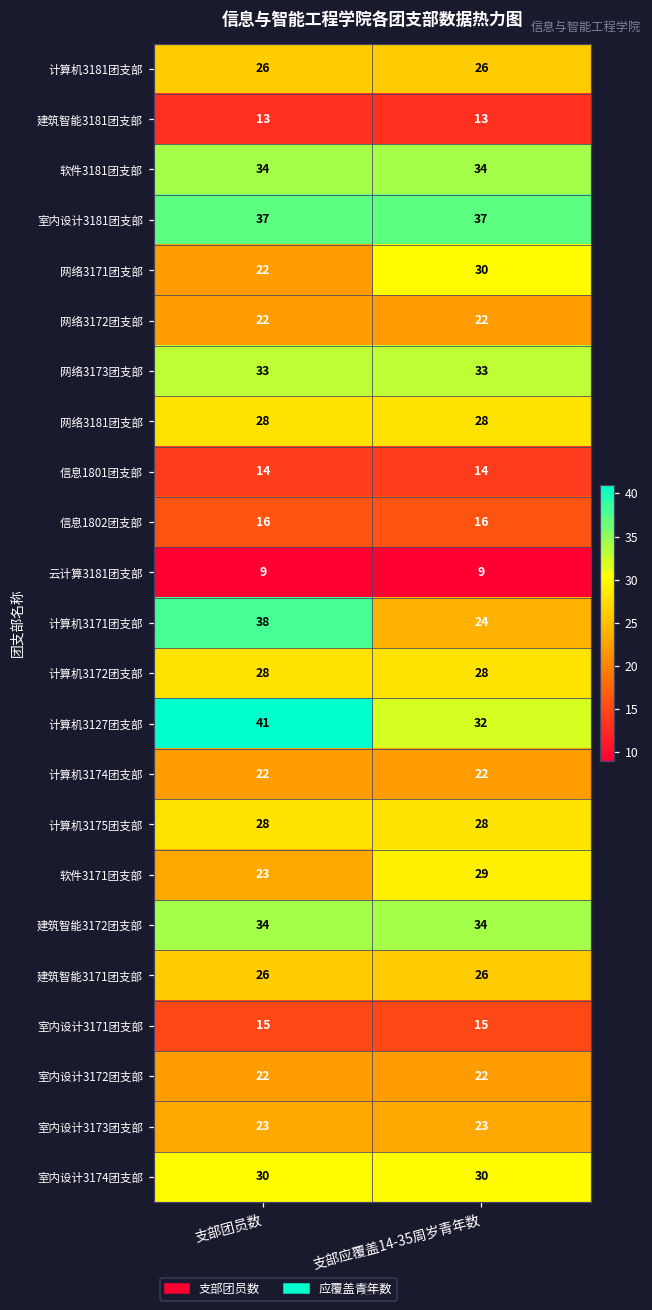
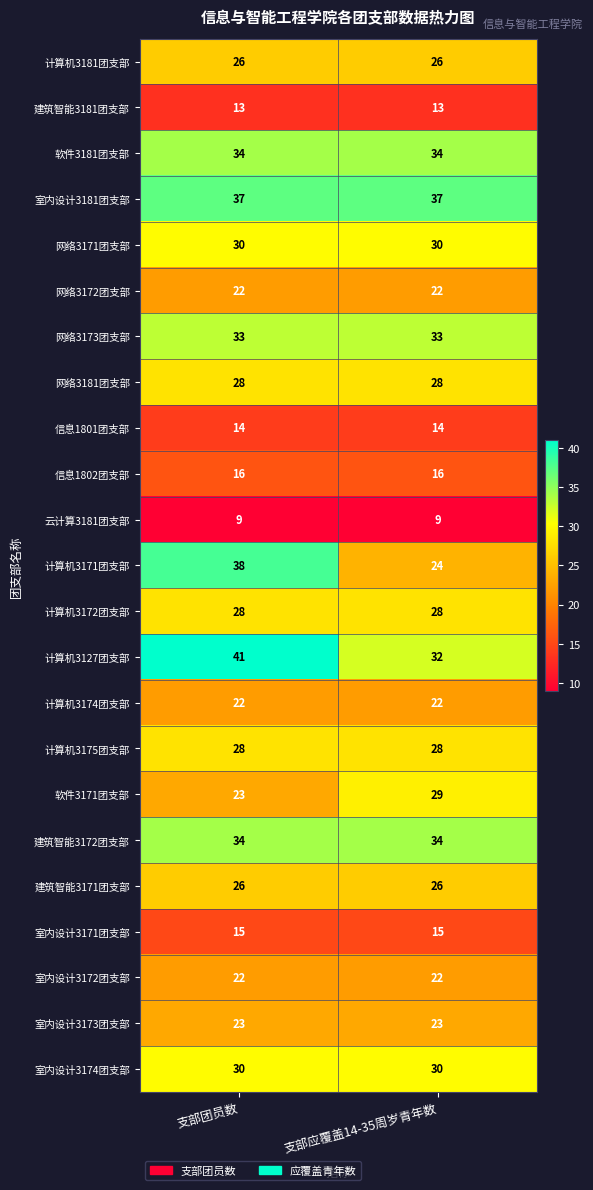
  {
    "计算机3181团支部": {
      "支部团员数": 26,
      "支部应覆盖14-35周岁青年数": 26
    },
    "建筑智能3181团支部": {
      "支部团员数": 13,
      "支部应覆盖14-35周岁青年数": 13
    },
    "软件3181团支部": {
      "支部团员数": 34,
      "支部应覆盖14-35周岁青年数": 34
    },
    "室内设计3181团支部": {
      "支部团员数": 37,
      "支部应覆盖14-35周岁青年数": 37
    },
    "网络3171团支部": {
-     "支部团员数": 22,
+     "支部团员数": 30,
      "支部应覆盖14-35周岁青年数": 30
    },
    "网络3172团支部": {
      "支部团员数": 22,
      "支部应覆盖14-35周岁青年数": 22
    },
    "网络3173团支部": {
      "支部团员数": 33,
      "支部应覆盖14-35周岁青年数": 33
    },
    "网络3181团支部": {
      "支部团员数": 28,
      "支部应覆盖14-35周岁青年数": 28
    },
    "信息1801团支部": {
      "支部团员数": 14,
      "支部应覆盖14-35周岁青年数": 14
    },
    "信息1802团支部": {
      "支部团员数": 16,
      "支部应覆盖14-35周岁青年数": 16
    },
    "云计算3181团支部": {
      "支部团员数": 9,
      "支部应覆盖14-35周岁青年数": 9
    },
    "计算机3171团支部": {
      "支部团员数": 38,
      "支部应覆盖14-35周岁青年数": 24
    },
    "计算机3172团支部": {
      "支部团员数": 28,
      "支部应覆盖14-35周岁青年数": 28
    },
    "计算机3127团支部": {
      "支部团员数": 41,
      "支部应覆盖14-35周岁青年数": 32
    },
    "计算机3174团支部": {
      "支部团员数": 22,
      "支部应覆盖14-35周岁青年数": 22
    },
    "计算机3175团支部": {
      "支部团员数": 28,
      "支部应覆盖14-35周岁青年数": 28
    },
    "软件3171团支部": {
      "支部团员数": 23,
      "支部应覆盖14-35周岁青年数": 29
    },
    "建筑智能3172团支部": {
      "支部团员数": 34,
      "支部应覆盖14-35周岁青年数": 34
    },
    "建筑智能3171团支部": {
      "支部团员数": 26,
      "支部应覆盖14-35周岁青年数": 26
    },
    "室内设计3171团支部": {
      "支部团员数": 15,
      "支部应覆盖14-35周岁青年数": 15
    },
    "室内设计3172团支部": {
      "支部团员数": 22,
      "支部应覆盖14-35周岁青年数": 22
    },
    "室内设计3173团支部": {
      "支部团员数": 23,
      "支部应覆盖14-35周岁青年数": 23
    },
    "室内设计3174团支部": {
      "支部团员数": 30,
      "支部应覆盖14-35周岁青年数": 30
    }
  }
